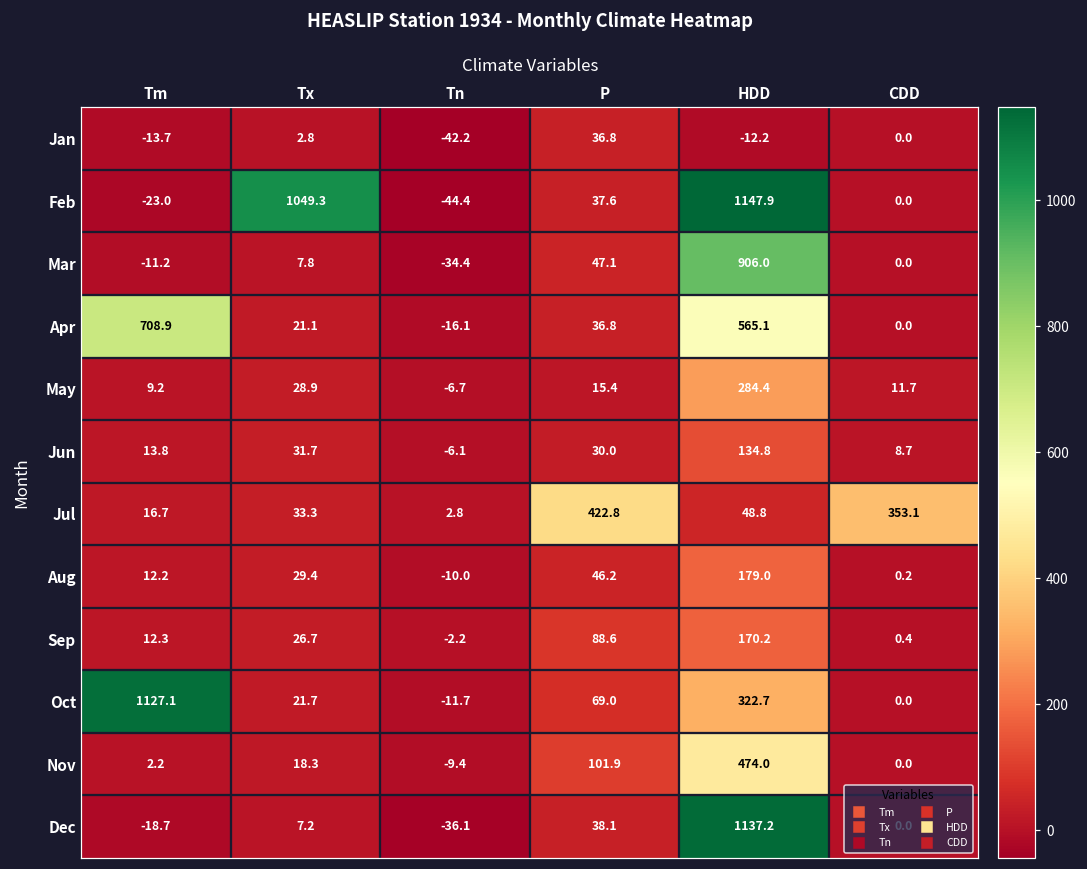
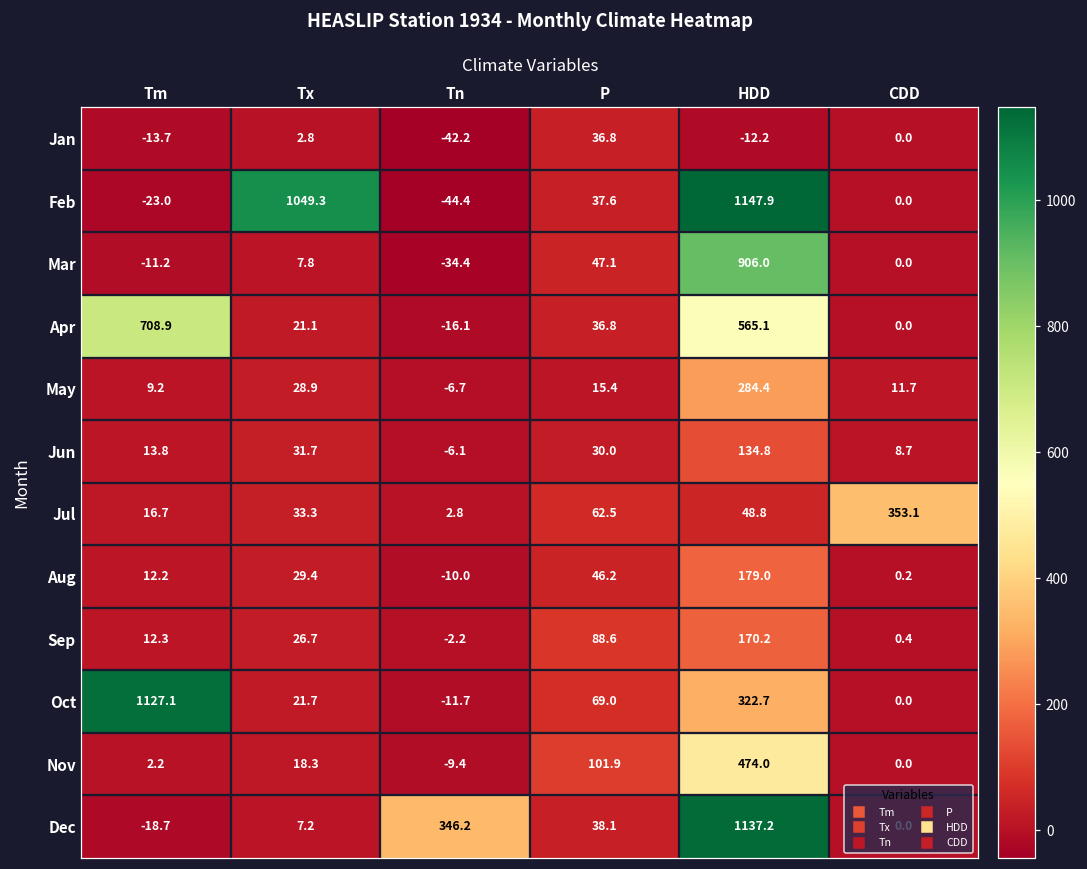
  {
    "Jan": {
      "Tm": -13.7,
      "Tx": 2.8,
      "Tn": -42.2,
      "P": 36.8,
      "HDD": -12.2,
      "CDD": 0.0
    },
    "Feb": {
      "Tm": -23.0,
      "Tx": 1049.3,
      "Tn": -44.4,
      "P": 37.6,
      "HDD": 1147.9,
      "CDD": 0.0
    },
    "Mar": {
      "Tm": -11.2,
      "Tx": 7.8,
      "Tn": -34.4,
      "P": 47.1,
      "HDD": 906.0,
      "CDD": 0.0
    },
    "Apr": {
      "Tm": 708.9,
      "Tx": 21.1,
      "Tn": -16.1,
      "P": 36.8,
      "HDD": 565.1,
      "CDD": 0.0
    },
    "May": {
      "Tm": 9.2,
      "Tx": 28.9,
      "Tn": -6.7,
      "P": 15.4,
      "HDD": 284.4,
      "CDD": 11.7
    },
    "Jun": {
      "Tm": 13.8,
      "Tx": 31.7,
      "Tn": -6.1,
      "P": 30.0,
      "HDD": 134.8,
      "CDD": 8.7
    },
    "Jul": {
      "Tm": 16.7,
      "Tx": 33.3,
      "Tn": 2.8,
-     "P": 422.8,
+     "P": 62.5,
      "HDD": 48.8,
      "CDD": 353.1
    },
    "Aug": {
      "Tm": 12.2,
      "Tx": 29.4,
      "Tn": -10.0,
      "P": 46.2,
      "HDD": 179.0,
      "CDD": 0.2
    },
    "Sep": {
      "Tm": 12.3,
      "Tx": 26.7,
      "Tn": -2.2,
      "P": 88.6,
      "HDD": 170.2,
      "CDD": 0.4
    },
    "Oct": {
      "Tm": 1127.1,
      "Tx": 21.7,
      "Tn": -11.7,
      "P": 69.0,
      "HDD": 322.7,
      "CDD": 0.0
    },
    "Nov": {
      "Tm": 2.2,
      "Tx": 18.3,
      "Tn": -9.4,
      "P": 101.9,
      "HDD": 474.0,
      "CDD": 0.0
    },
    "Dec": {
      "Tm": -18.7,
      "Tx": 7.2,
-     "Tn": -36.1,
+     "Tn": 346.2,
      "P": 38.1,
      "HDD": 1137.2
    }
  }
